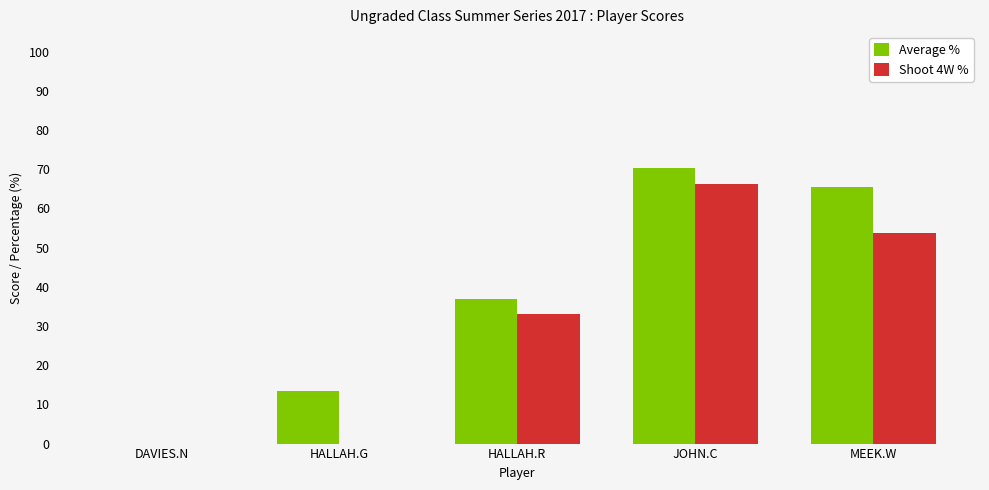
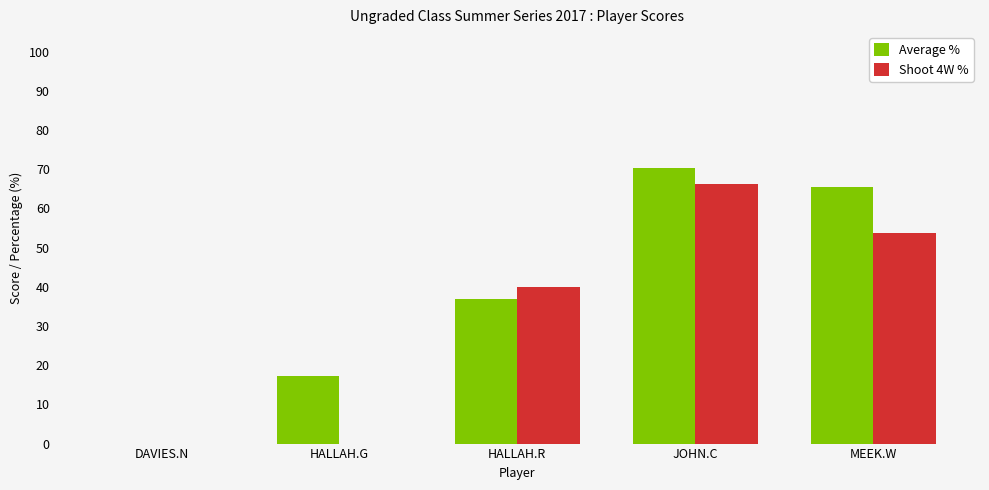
  {
    "Average %": {
      "DAVIES.N": 0,
-     "HALLAH.G": 13,
+     "HALLAH.G": 17,
      "HALLAH.R": 37,
      "JOHN.C": 70,
      "MEEK.W": 66
    },
    "Shoot 4W %": {
      "DAVIES.N": 0,
      "HALLAH.G": 0,
-     "HALLAH.R": 33,
+     "HALLAH.R": 40,
      "JOHN.C": 66,
      "MEEK.W": 54
    }
  }
